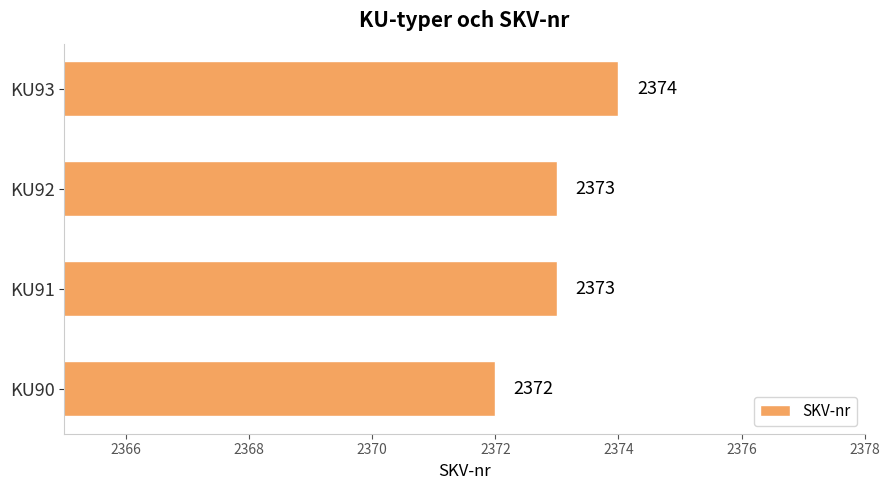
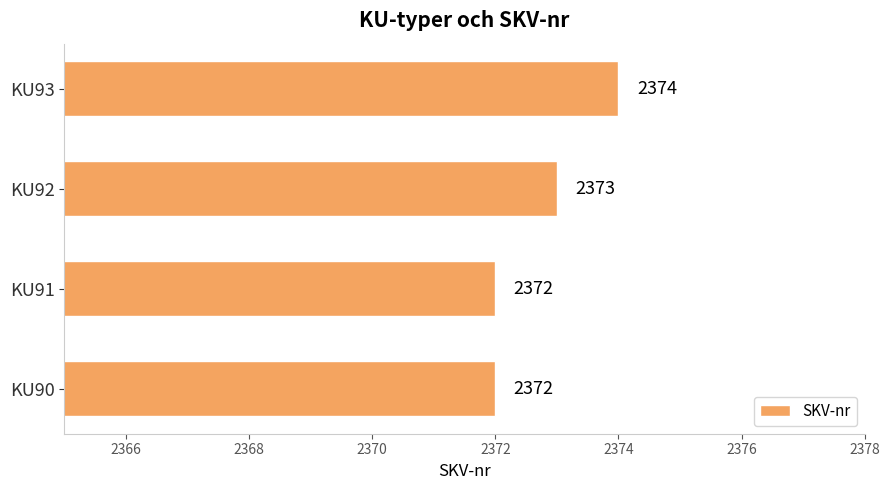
  {
    "KU93": 2374,
    "KU92": 2373,
-   "KU91": 2373,
+   "KU91": 2372,
    "KU90": 2372
  }
